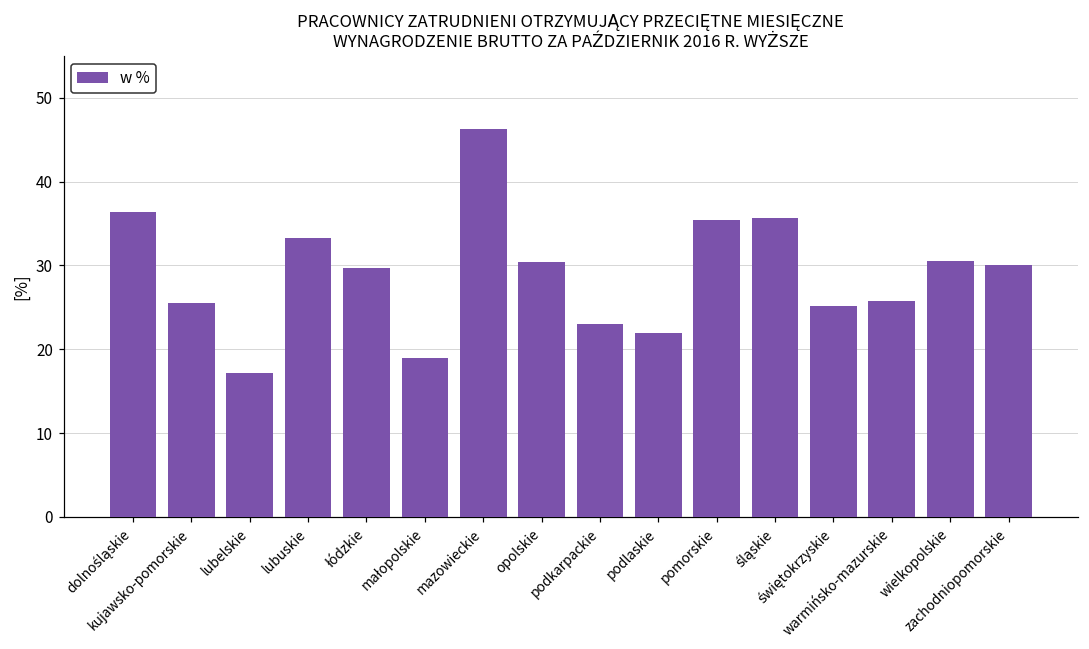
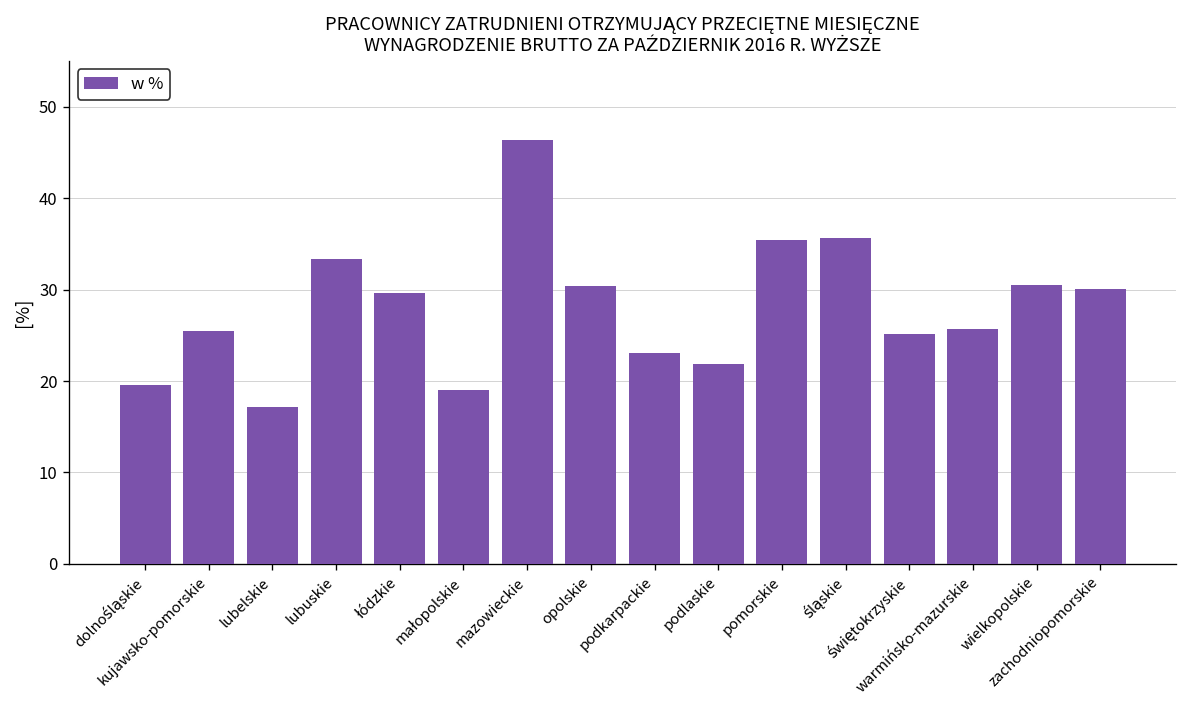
  {
-   "dolnośląskie": 36,
+   "dolnośląskie": 20,
    "kujawsko-pomorskie": 26,
    "lubelskie": 17,
    "lubuskie": 33,
    "łódzkie": 30,
    "małopolskie": 19,
    "mazowieckie": 46,
    "opolskie": 30,
    "podkarpackie": 23,
    "podlaskie": 22,
    "pomorskie": 35,
    "śląskie": 36,
    "świętokrzyskie": 25,
    "warmińsko-mazurskie": 26,
    "wielkopolskie": 31,
    "zachodniopomorskie": 30
  }
